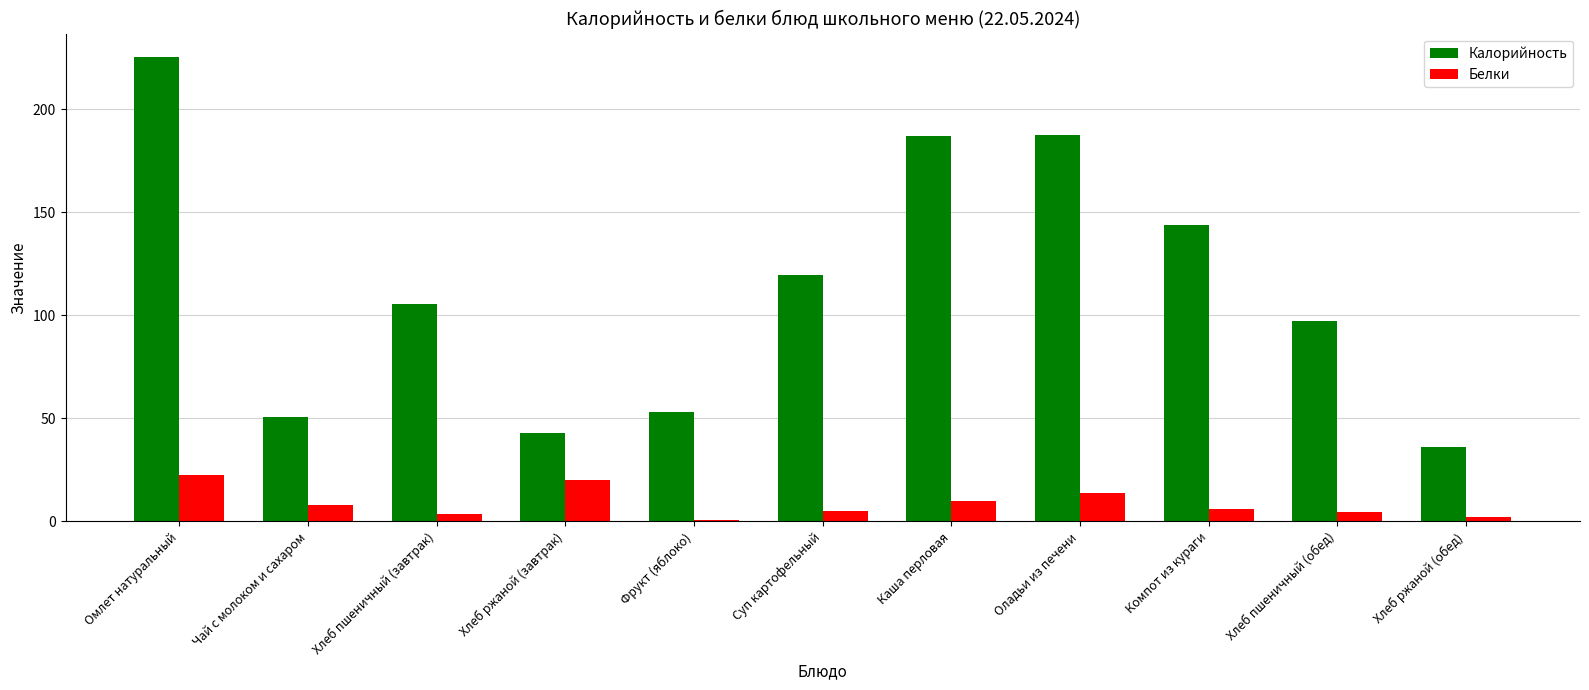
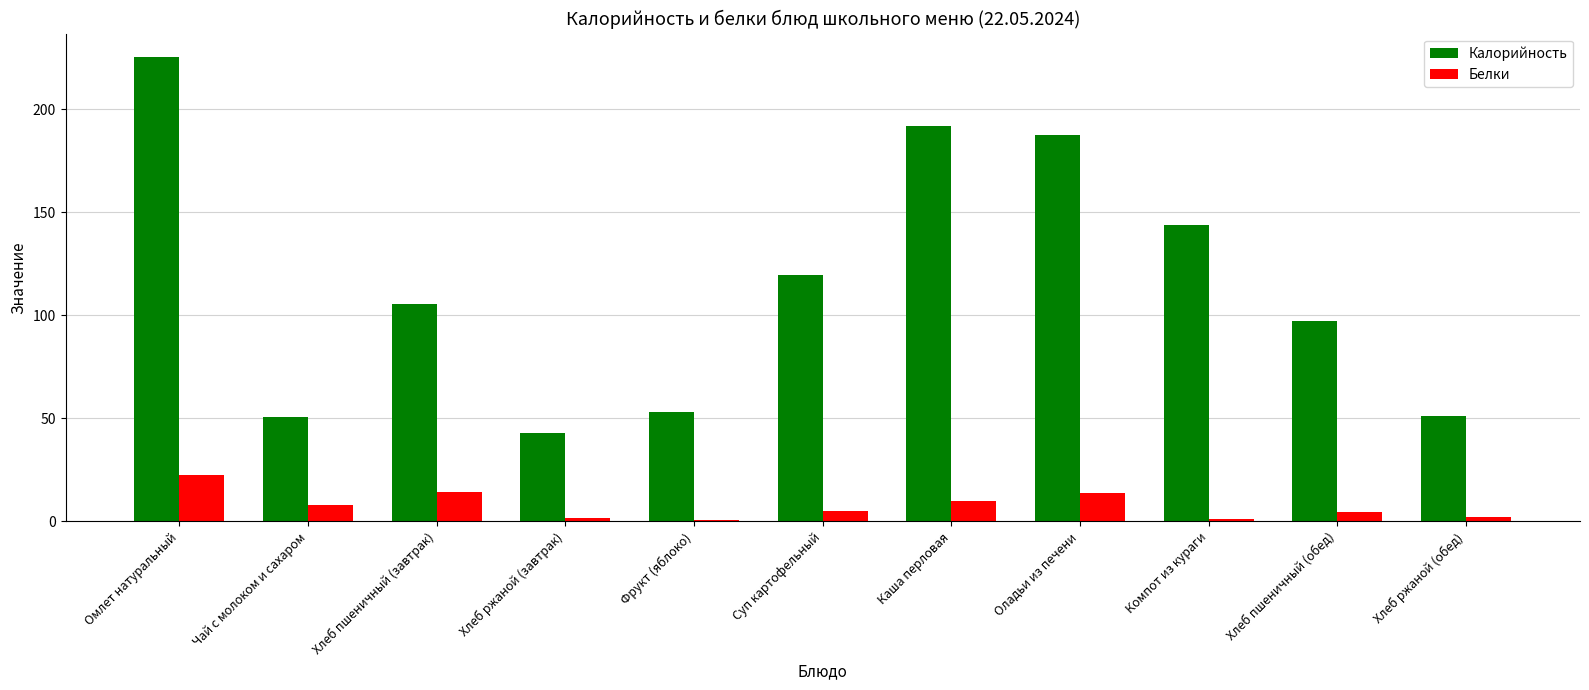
  {
    "Калорийность": {
      "Омлет натуральный": 226,
      "Чай с молоком и сахаром": 51,
      "Хлеб пшеничный (завтрак)": 106,
      "Хлеб ржаной (завтрак)": 43,
      "Фрукт (яблоко)": 53,
      "Суп картофельный": 120,
-     "Каша перловая": 187,
+     "Каша перловая": 192,
      "Оладьи из печени": 187,
      "Компот из кураги": 144,
      "Хлеб пшеничный (обед)": 97,
-     "Хлеб ржаной (обед)": 36
+     "Хлеб ржаной (обед)": 51
    },
    "Белки": {
      "Омлет натуральный": 22,
      "Чай с молоком и сахаром": 8,
-     "Хлеб пшеничный (завтрак)": 3,
-     "Хлеб ржаной (завтрак)": 20,
+     "Хлеб пшеничный (завтрак)": 14,
+     "Хлеб ржаной (завтрак)": 2,
      "Суп картофельный": 5,
      "Каша перловая": 10,
      "Оладьи из печени": 14,
-     "Компот из кураги": 6,
+     "Компот из кураги": 1,
      "Хлеб пшеничный (обед)": 5,
      "Хлеб ржаной (обед)": 2
    }
  }
